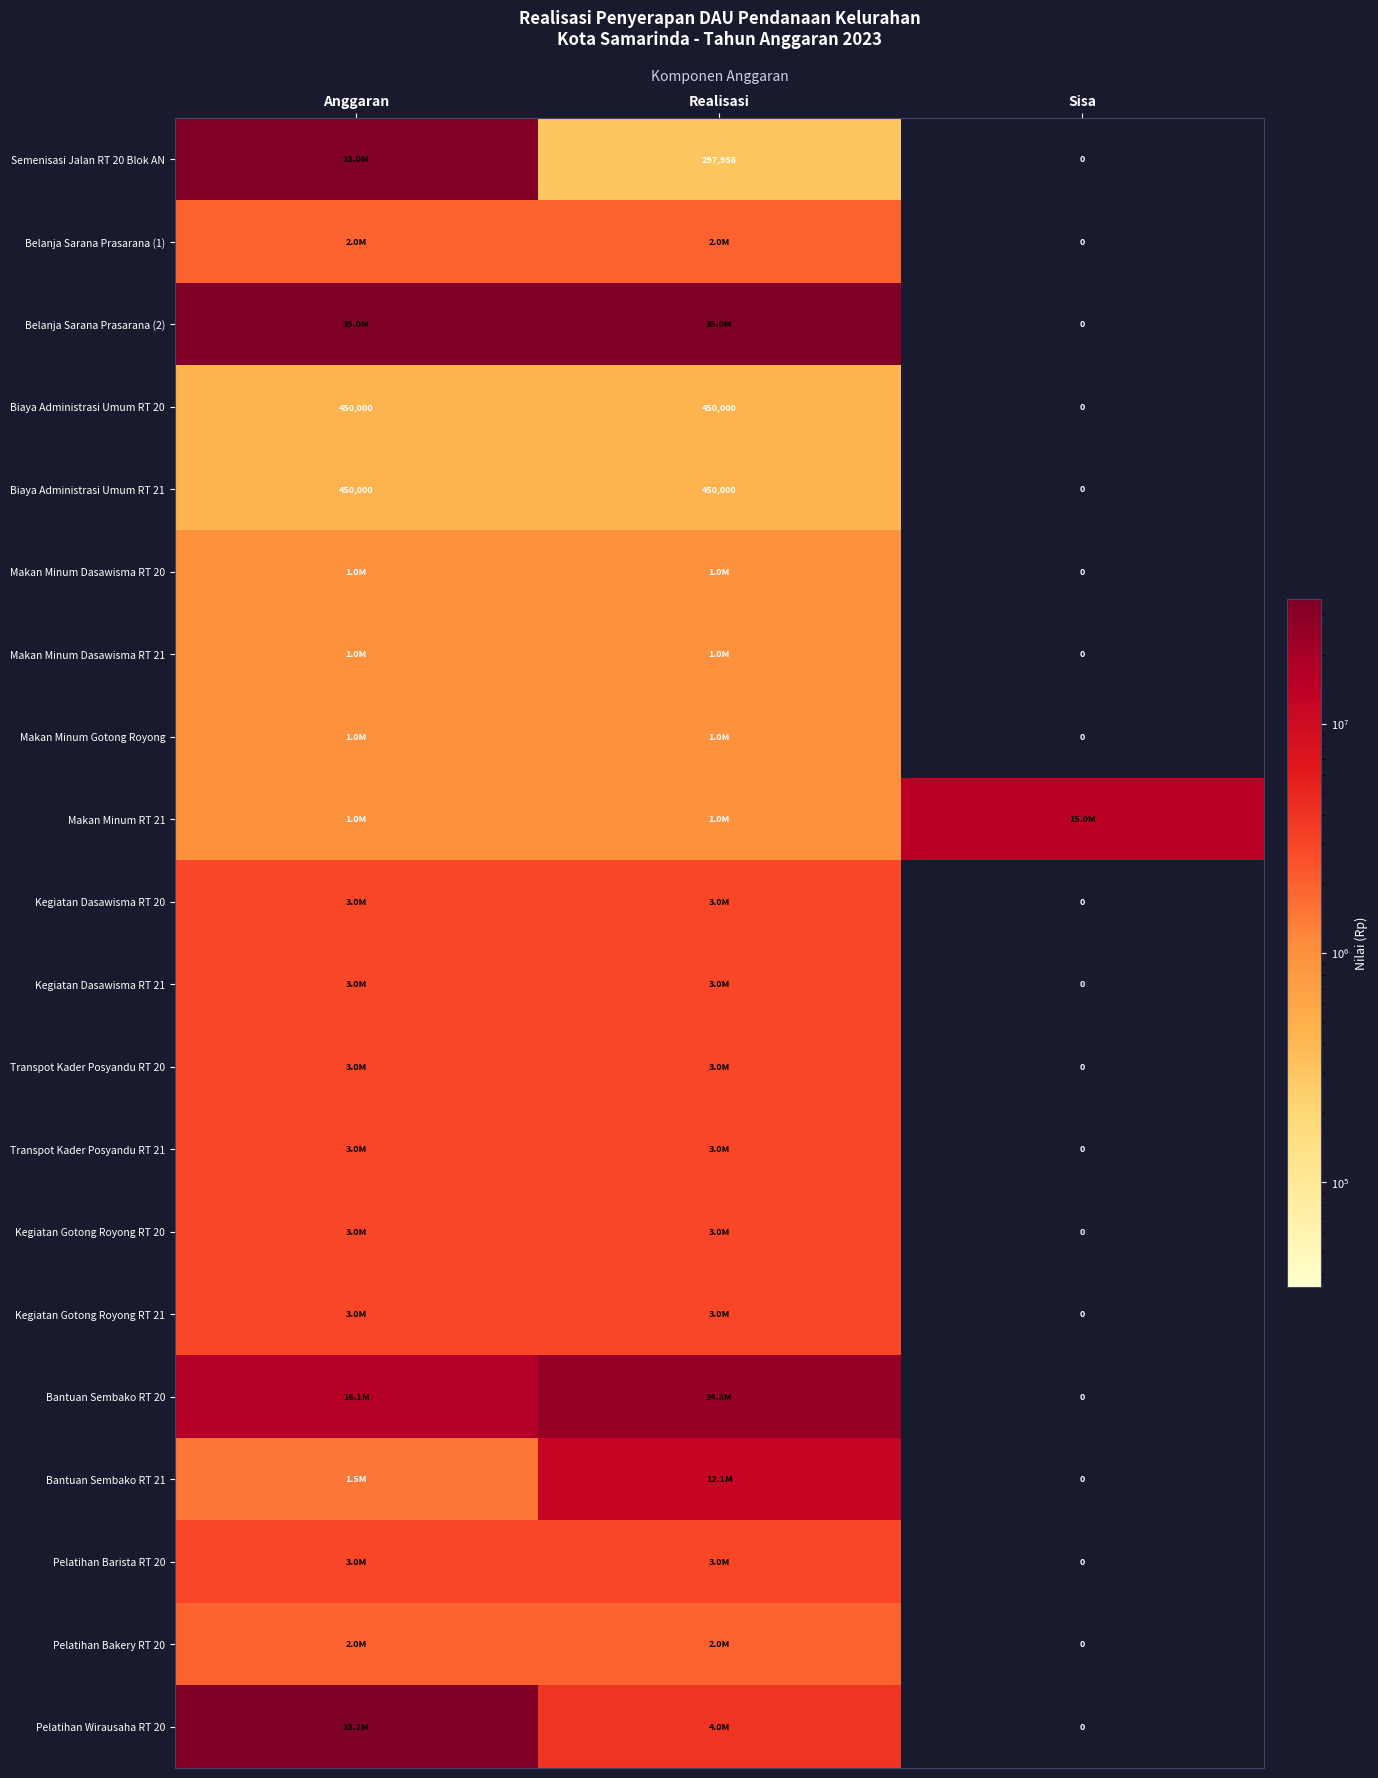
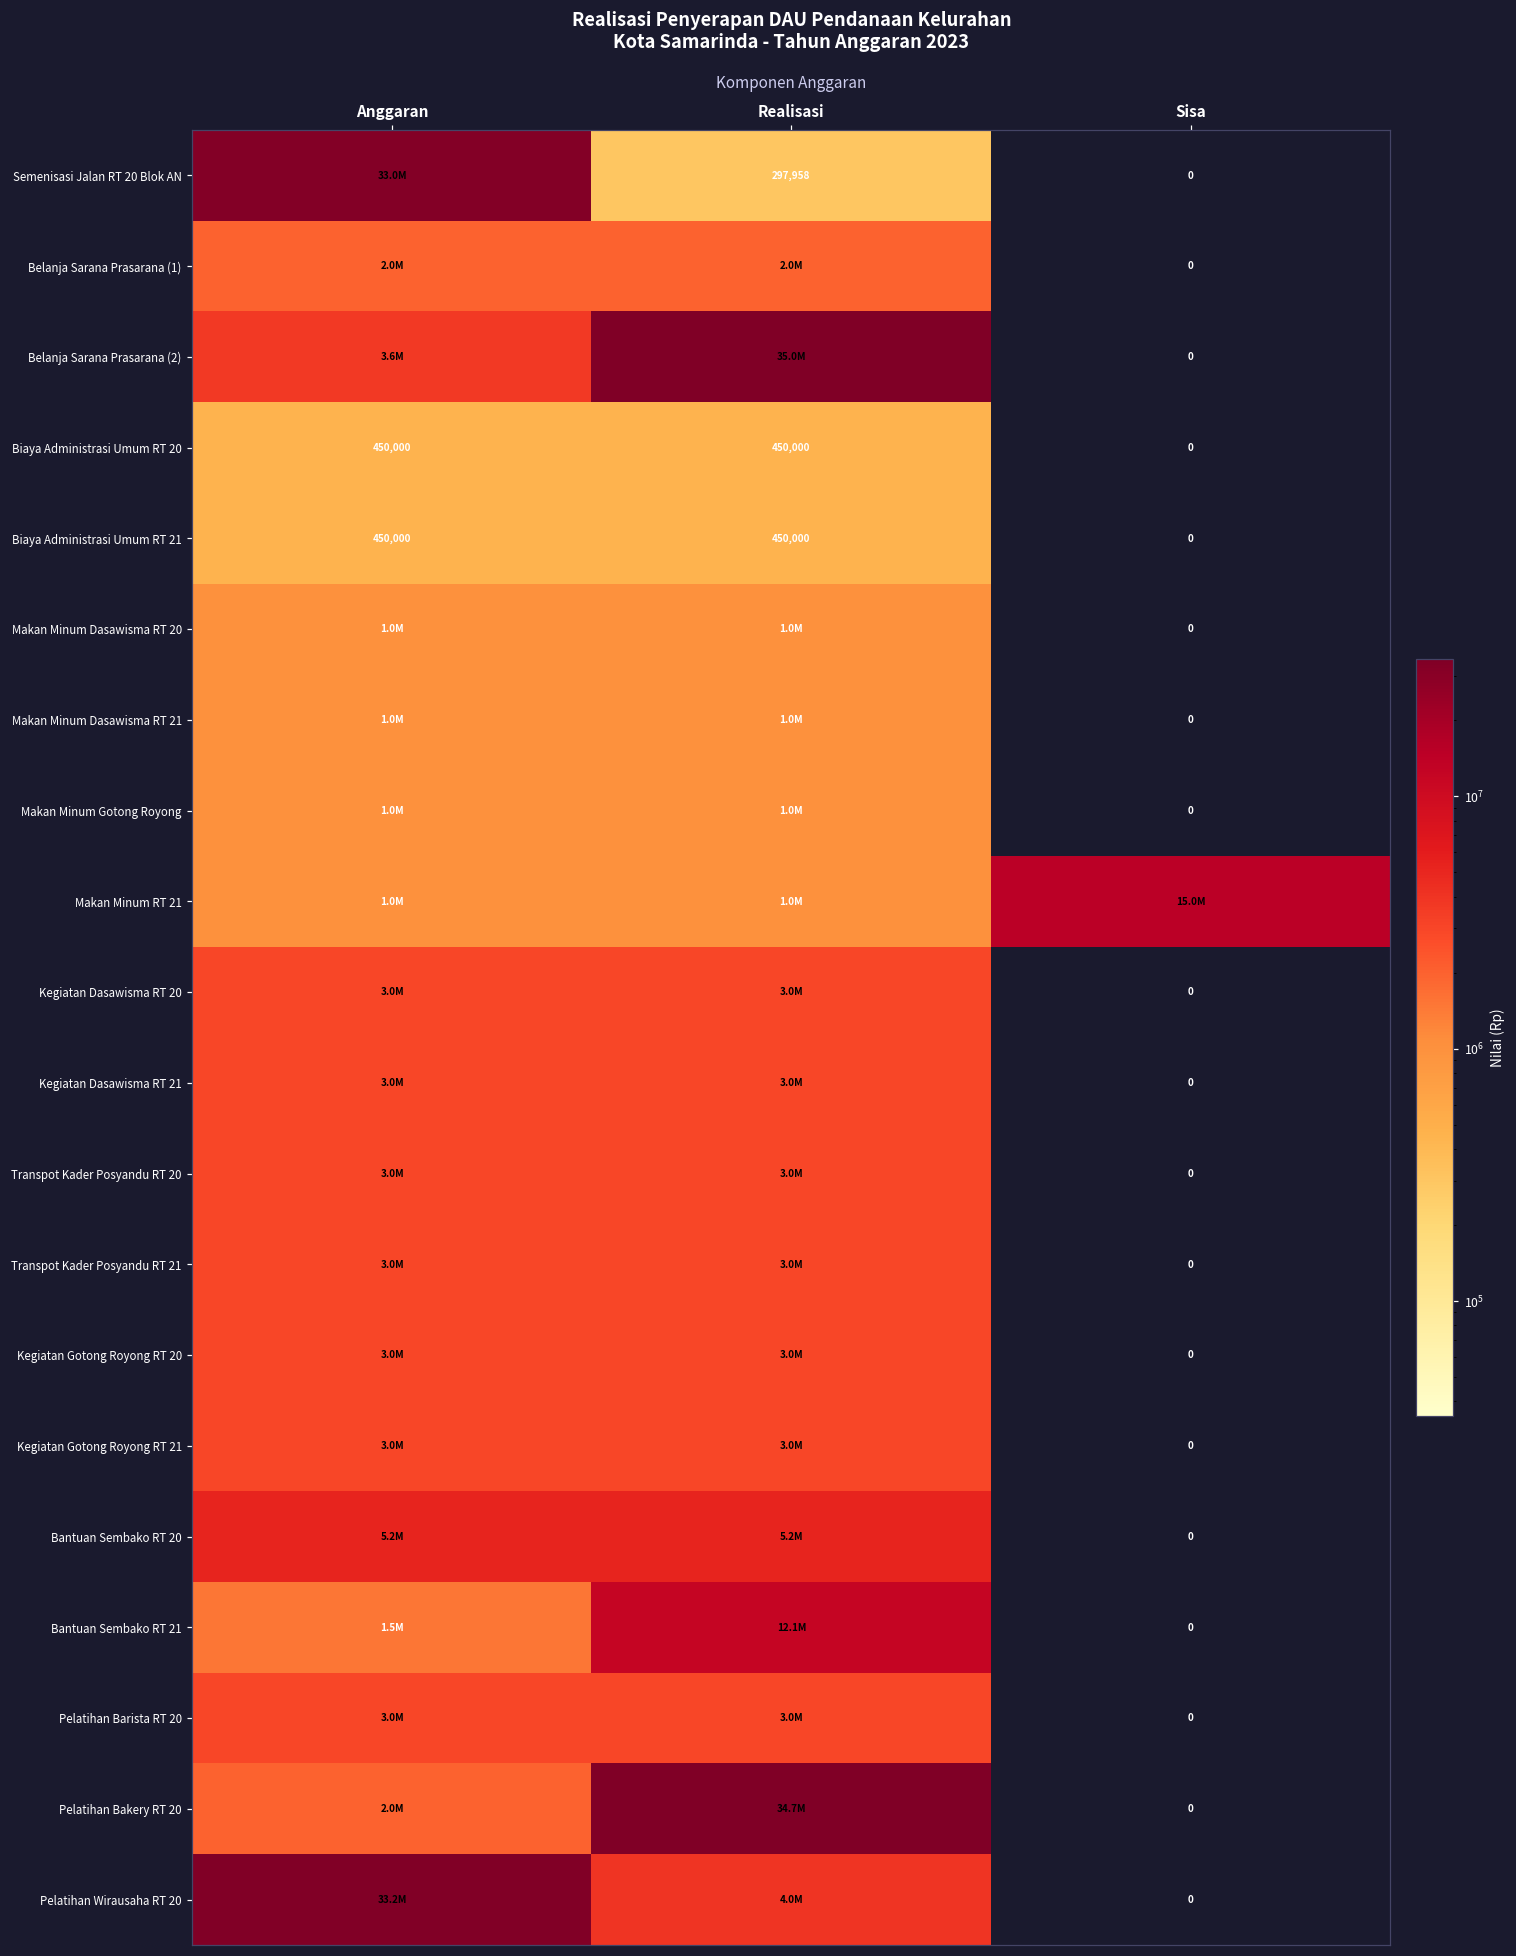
  {
    "Semenisasi Jalan RT 20 Blok AN": {
      "Anggaran": "33.0M",
      "Realisasi": "297,958",
      "Sisa": "0"
    },
    "Belanja Sarana Prasarana (1)": {
      "Anggaran": "2.0M",
      "Realisasi": "2.0M",
      "Sisa": "0"
    },
    "Belanja Sarana Prasarana (2)": {
-     "Anggaran": "35.0M",
+     "Anggaran": "3.6M",
      "Realisasi": "35.0M",
      "Sisa": "0"
    },
    "Biaya Administrasi Umum RT 20": {
      "Anggaran": "450,000",
      "Realisasi": "450,000",
      "Sisa": "0"
    },
    "Biaya Administrasi Umum RT 21": {
      "Anggaran": "450,000",
      "Realisasi": "450,000",
      "Sisa": "0"
    },
    "Makan Minum Dasawisma RT 20": {
      "Anggaran": "1.0M",
      "Realisasi": "1.0M",
      "Sisa": "0"
    },
    "Makan Minum Dasawisma RT 21": {
      "Anggaran": "1.0M",
      "Realisasi": "1.0M",
      "Sisa": "0"
    },
    "Makan Minum Gotong Royong": {
      "Anggaran": "1.0M",
      "Realisasi": "1.0M",
      "Sisa": "0"
    },
    "Makan Minum RT 21": {
      "Anggaran": "1.0M",
      "Realisasi": "1.0M",
      "Sisa": "15.0M"
    },
    "Kegiatan Dasawisma RT 20": {
      "Anggaran": "3.0M",
      "Realisasi": "3.0M",
      "Sisa": "0"
    },
    "Kegiatan Dasawisma RT 21": {
      "Anggaran": "3.0M",
      "Realisasi": "3.0M",
      "Sisa": "0"
    },
    "Transpot Kader Posyandu RT 20": {
      "Anggaran": "3.0M",
      "Realisasi": "3.0M",
      "Sisa": "0"
    },
    "Transpot Kader Posyandu RT 21": {
      "Anggaran": "3.0M",
      "Realisasi": "3.0M",
      "Sisa": "0"
    },
    "Kegiatan Gotong Royong RT 20": {
      "Anggaran": "3.0M",
      "Realisasi": "3.0M",
      "Sisa": "0"
    },
    "Kegiatan Gotong Royong RT 21": {
      "Anggaran": "3.0M",
      "Realisasi": "3.0M",
      "Sisa": "0"
    },
    "Bantuan Sembako RT 20": {
-     "Anggaran": "16.1M",
-     "Realisasi": "24.8M",
+     "Anggaran": "5.2M",
+     "Realisasi": "5.2M",
      "Sisa": "0"
    },
    "Bantuan Sembako RT 21": {
      "Anggaran": "1.5M",
      "Realisasi": "12.1M",
      "Sisa": "0"
    },
    "Pelatihan Barista RT 20": {
      "Anggaran": "3.0M",
      "Realisasi": "3.0M",
      "Sisa": "0"
    },
    "Pelatihan Bakery RT 20": {
      "Anggaran": "2.0M",
-     "Realisasi": "2.0M",
+     "Realisasi": "34.7M",
      "Sisa": "0"
    },
    "Pelatihan Wirausaha RT 20": {
      "Anggaran": "33.2M",
      "Realisasi": "4.0M",
      "Sisa": "0"
    }
  }
